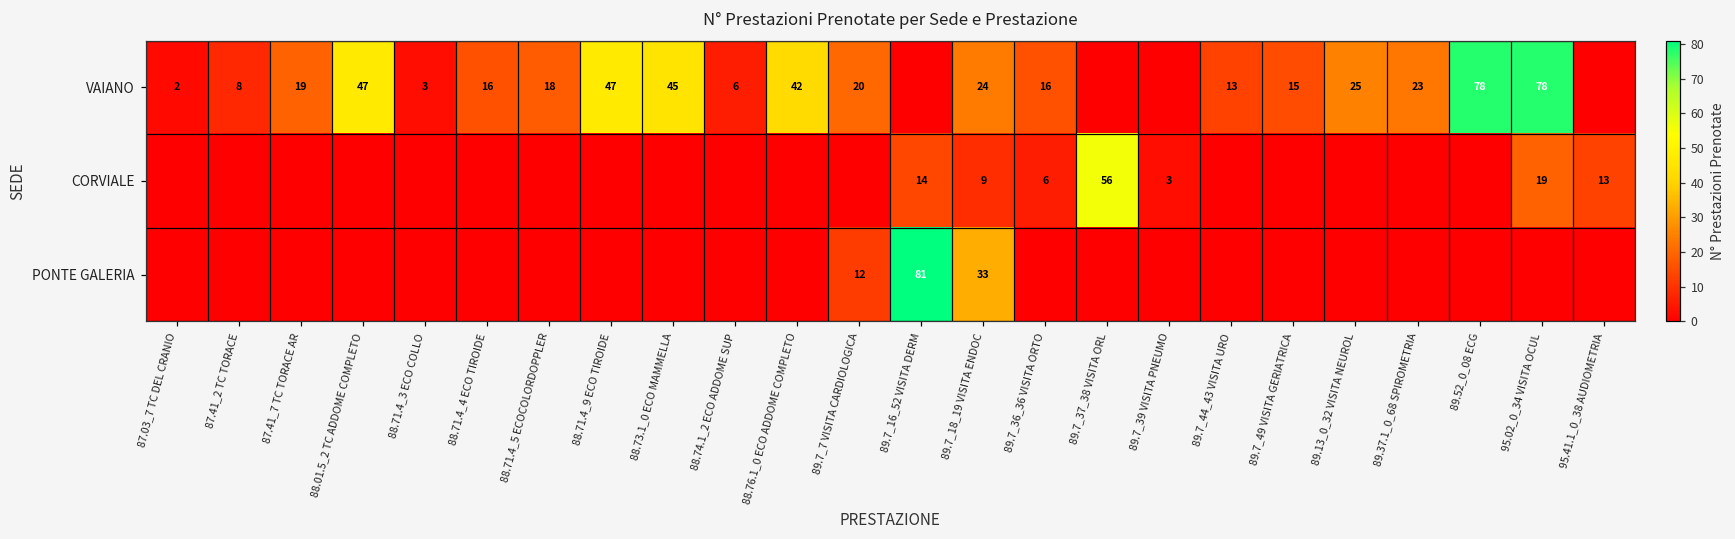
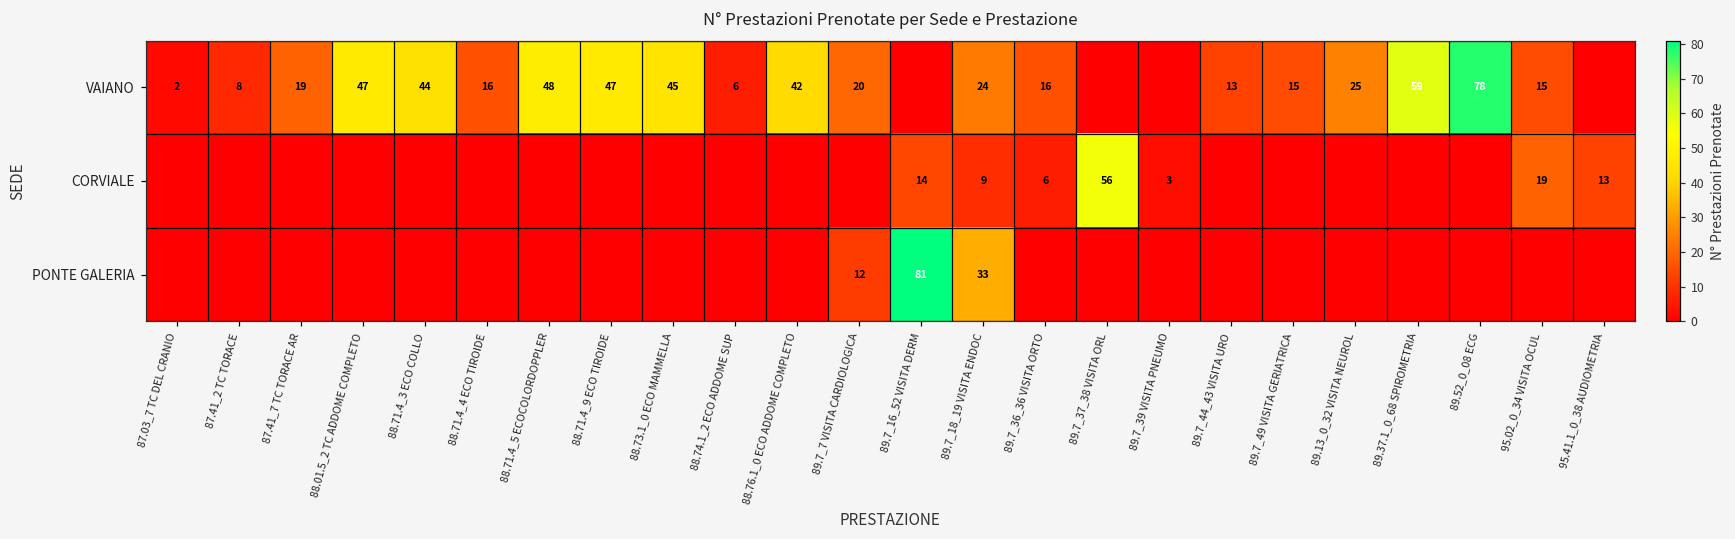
  {
    "VAIANO": {
      "87.03_7 TC DEL CRANIO": 2,
      "87.41_2 TC TORACE": 8,
      "87.41_7 TC TORACE AR": 19,
      "88.01.5_2 TC ADDOME COMPLETO": 47,
-     "88.71.4_3 ECO COLLO": 3,
+     "88.71.4_3 ECO COLLO": 44,
      "88.71.4_4 ECO TIROIDE": 16,
-     "88.71.4_5 ECOCOLORDOPPLER": 18,
+     "88.71.4_5 ECOCOLORDOPPLER": 48,
      "88.71.4_9 ECO TIROIDE": 47,
      "88.73.1_0 ECO MAMMELLA": 45,
      "88.74.1_2 ECO ADDOME SUP": 6,
      "88.76.1_0 ECO ADDOME COMPLETO": 42,
      "89.7_7 VISITA CARDIOLOGICA": 20,
      "89.7_18_19 VISITA ENDOC": 24,
      "89.7_36_36 VISITA ORTO": 16,
      "89.7_44_43 VISITA URO": 13,
      "89.7_49 VISITA GERIATRICA": 15,
      "89.13_0_32 VISITA NEUROL": 25,
-     "89.37.1_0_68 SPIROMETRIA": 23,
+     "89.37.1_0_68 SPIROMETRIA": 59,
      "89.52_0_08 ECG": 78,
-     "95.02_0_34 VISITA OCUL": 78
+     "95.02_0_34 VISITA OCUL": 15
    },
    "CORVIALE": {
      "89.7_16_52 VISITA DERM": 14,
      "89.7_18_19 VISITA ENDOC": 9,
      "89.7_36_36 VISITA ORTO": 6,
      "89.7_37_38 VISITA ORL": 56,
      "89.7_39 VISITA PNEUMO": 3,
      "95.02_0_34 VISITA OCUL": 19,
      "95.41.1_0_38 AUDIOMETRIA": 13
    },
    "PONTE GALERIA": {
      "89.7_7 VISITA CARDIOLOGICA": 12,
      "89.7_16_52 VISITA DERM": 81,
      "89.7_18_19 VISITA ENDOC": 33
    }
  }
